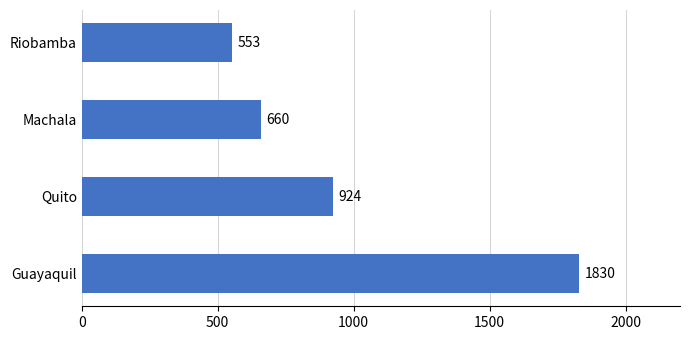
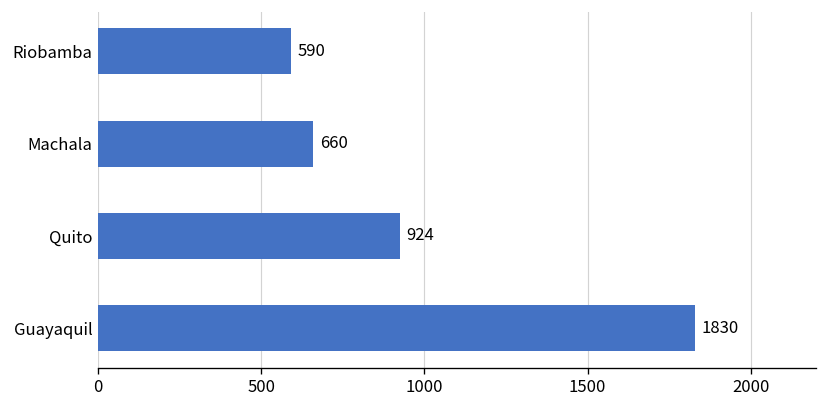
  {
-   "Riobamba": 553,
+   "Riobamba": 590,
    "Machala": 660,
    "Quito": 924,
    "Guayaquil": 1830
  }
